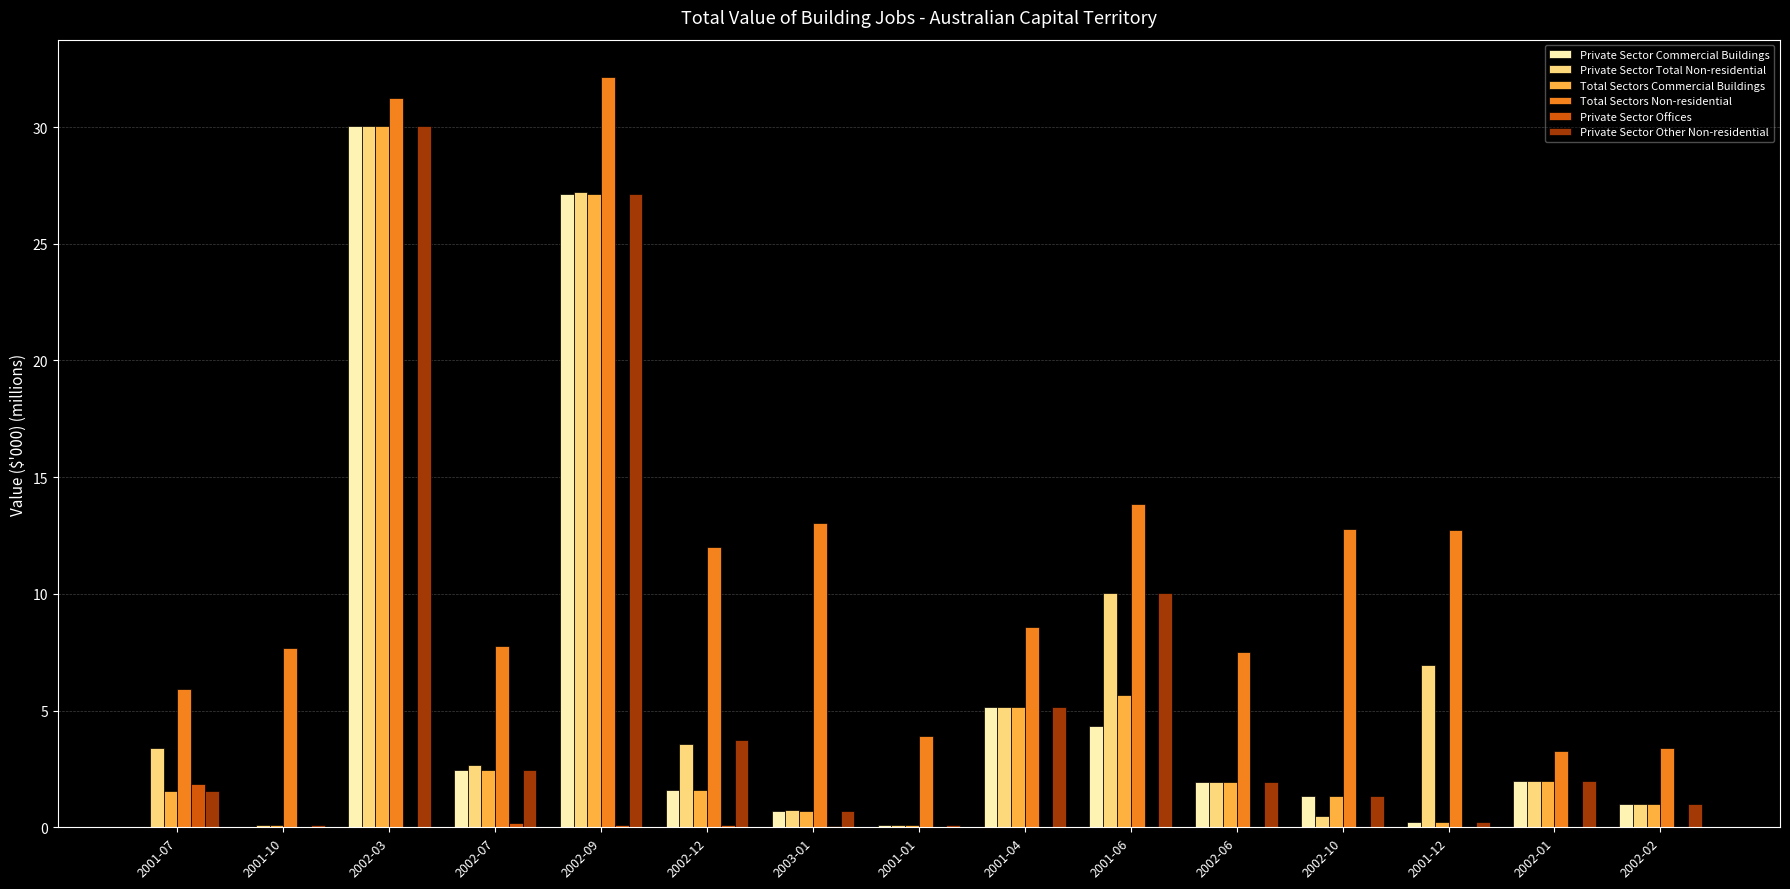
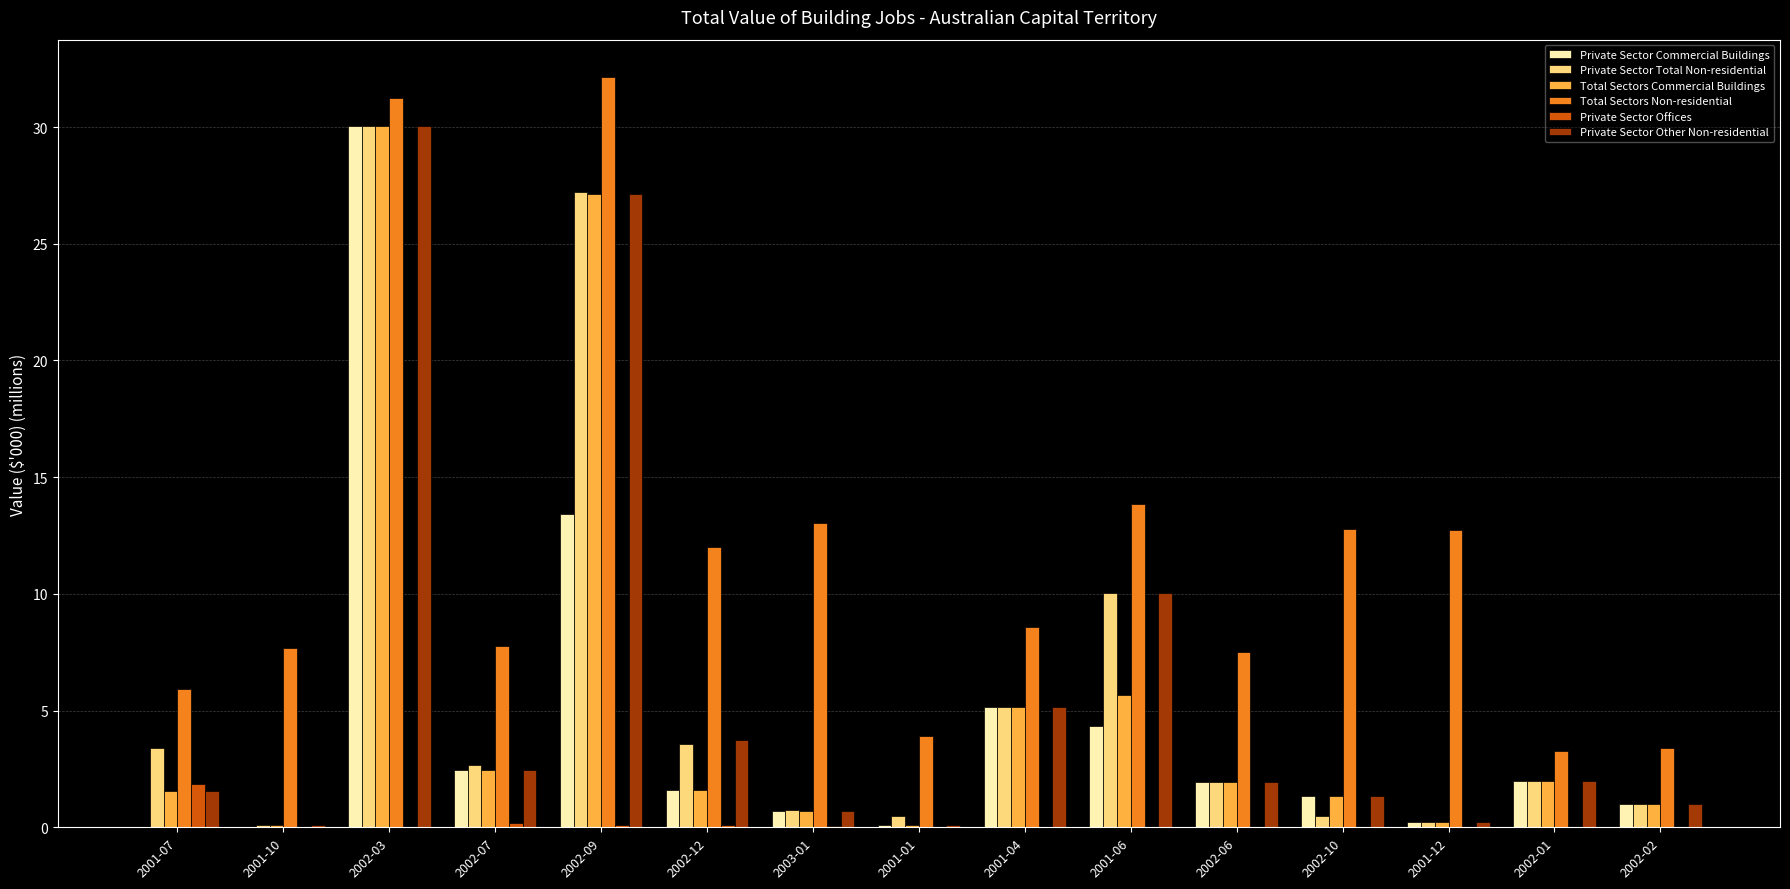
  {
    "Private Sector Commercial Buildings": {
      "2001-07": 0.0,
      "2001-10": 0.0,
      "2002-03": 30.1,
      "2002-07": 2.5,
-     "2002-09": 27.1,
+     "2002-09": 13.4,
      "2002-12": 1.6,
      "2003-01": 0.7,
      "2001-01": 0.1,
      "2001-04": 5.2,
      "2001-06": 4.3,
      "2002-06": 1.9,
      "2002-10": 1.3,
      "2001-12": 0.2,
      "2002-01": 2.0,
      "2002-02": 1.0
    },
    "Private Sector Total Non-residential": {
      "2001-07": 3.4,
      "2002-03": 30.1,
      "2002-07": 2.7,
      "2002-09": 27.2,
      "2002-12": 3.5,
      "2003-01": 0.7,
-     "2001-01": 0.1,
+     "2001-01": 0.5,
      "2001-04": 5.2,
      "2001-06": 10.1,
      "2002-06": 1.9,
      "2002-10": 0.5,
-     "2001-12": 7.0,
+     "2001-12": 0.2,
      "2002-01": 2.0,
      "2002-02": 1.0
    }
  }
